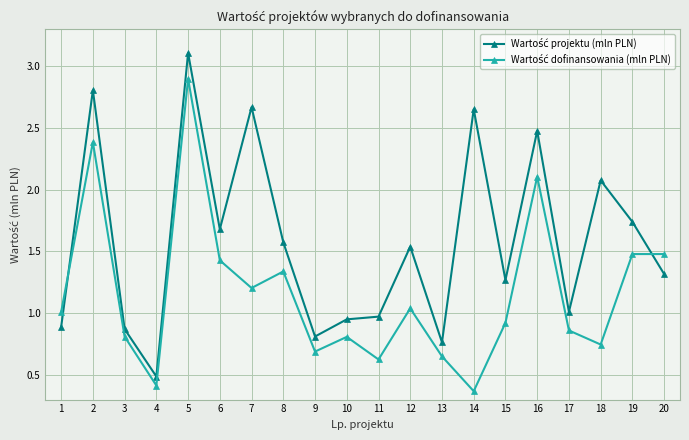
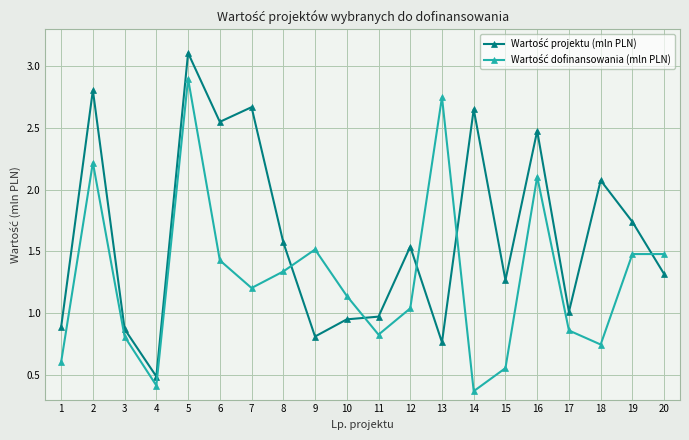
  {
    "Wartość projektu (mln PLN)": {
      "1": 0.89,
      "2": 2.81,
      "3": 0.87,
      "4": 0.49,
      "5": 3.11,
-     "6": 1.68,
+     "6": 2.55,
      "7": 2.67,
      "8": 1.57,
      "9": 0.81,
      "10": 0.95,
      "11": 0.97,
      "12": 1.54,
      "13": 0.76,
      "14": 2.65,
      "15": 1.27,
      "16": 2.48,
      "17": 1.01,
      "18": 2.08,
      "19": 1.74,
      "20": 1.32
    },
    "Wartość dofinansowania (mln PLN)": {
-     "1": 1.01,
-     "2": 2.39,
+     "1": 0.60,
+     "2": 2.22,
      "3": 0.81,
      "4": 0.41,
      "5": 2.90,
      "6": 1.43,
      "7": 1.20,
      "8": 1.34,
-     "9": 0.69,
-     "10": 0.81,
-     "11": 0.63,
+     "9": 1.52,
+     "10": 1.14,
+     "11": 0.83,
      "12": 1.04,
-     "13": 0.65,
+     "13": 2.75,
      "14": 0.37,
-     "15": 0.92,
+     "15": 0.56,
      "16": 2.11,
      "17": 0.86,
      "18": 0.75,
      "19": 1.48,
      "20": 1.48
    }
  }
